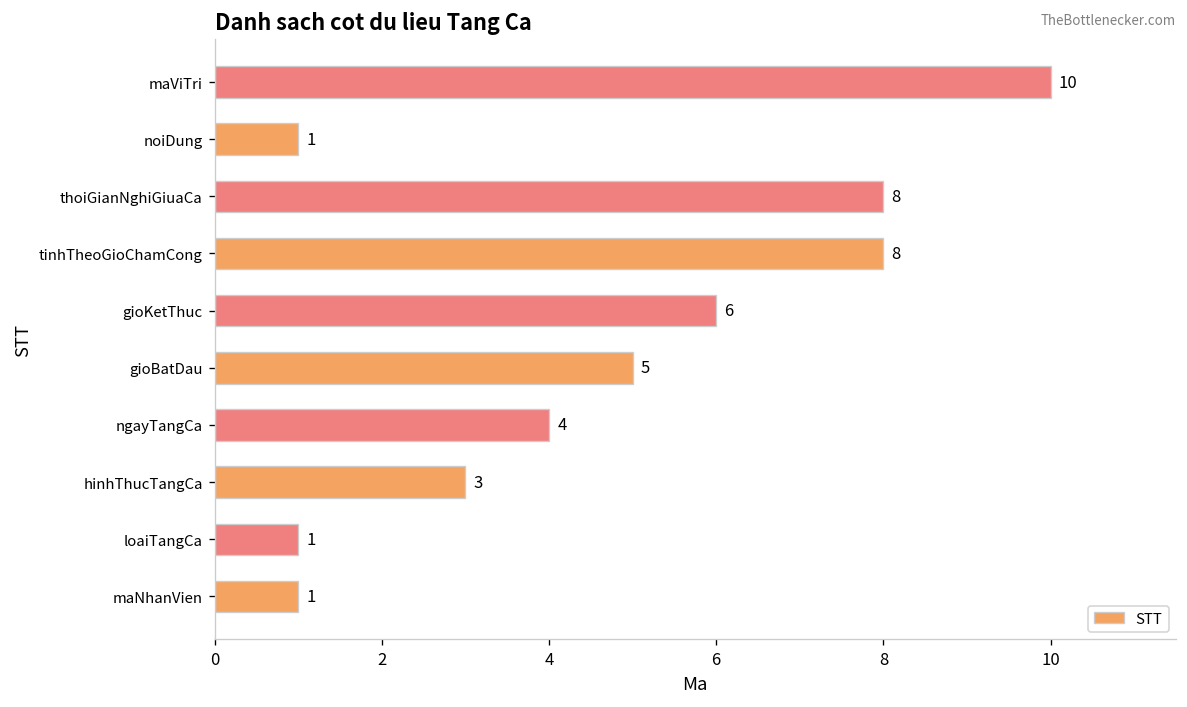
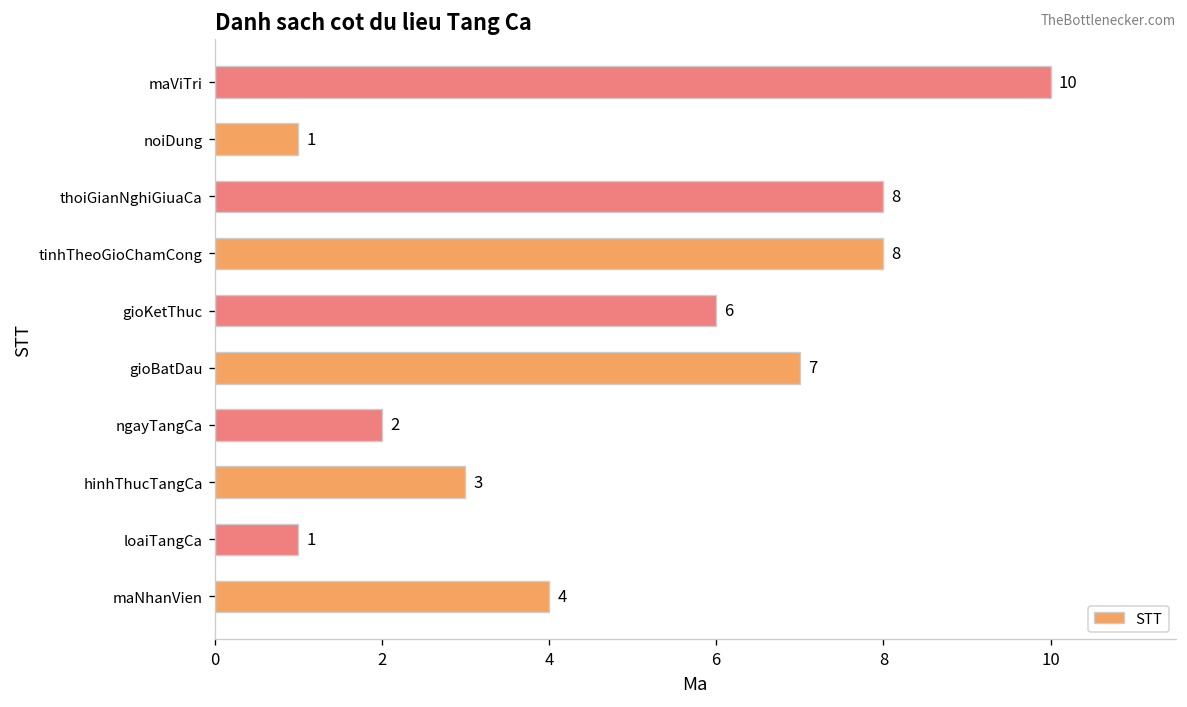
  {
    "maViTri": 10,
    "noiDung": 1,
    "thoiGianNghiGiuaCa": 8,
    "tinhTheoGioChamCong": 8,
    "gioKetThuc": 6,
-   "gioBatDau": 5,
-   "ngayTangCa": 4,
+   "gioBatDau": 7,
+   "ngayTangCa": 2,
    "hinhThucTangCa": 3,
    "loaiTangCa": 1,
-   "maNhanVien": 1
+   "maNhanVien": 4
  }
